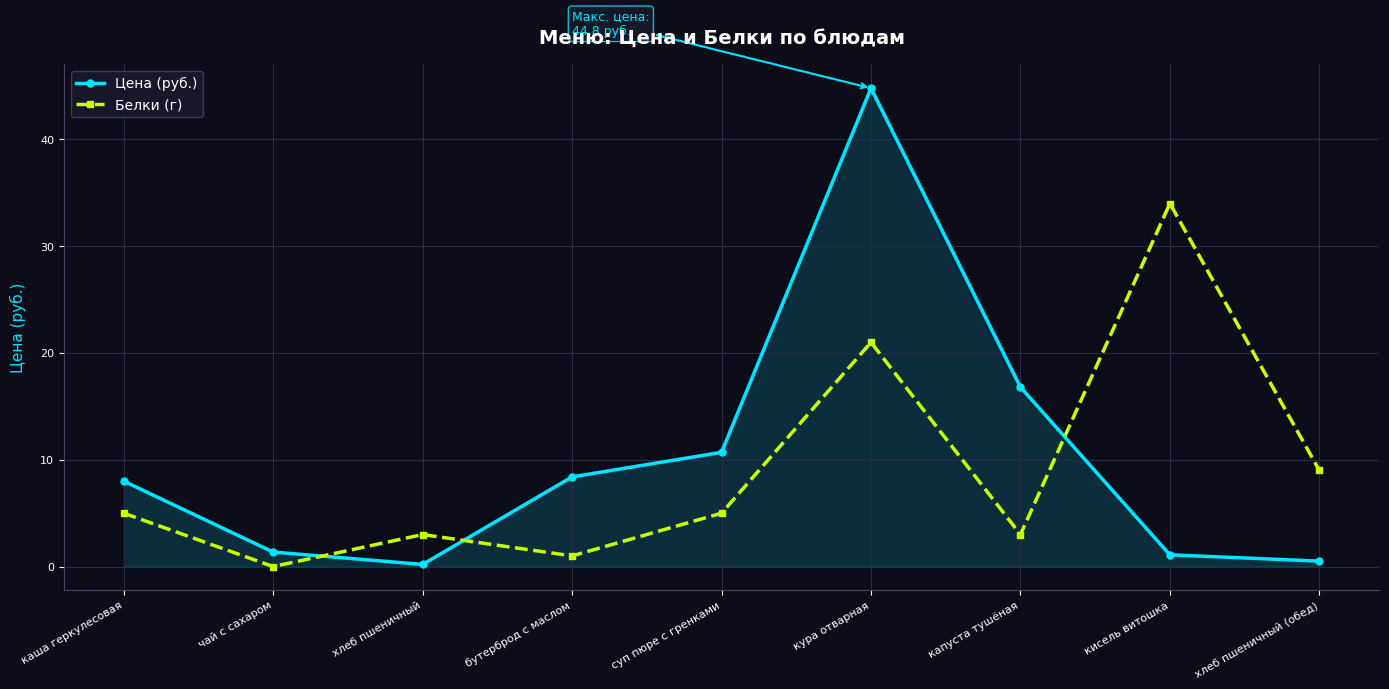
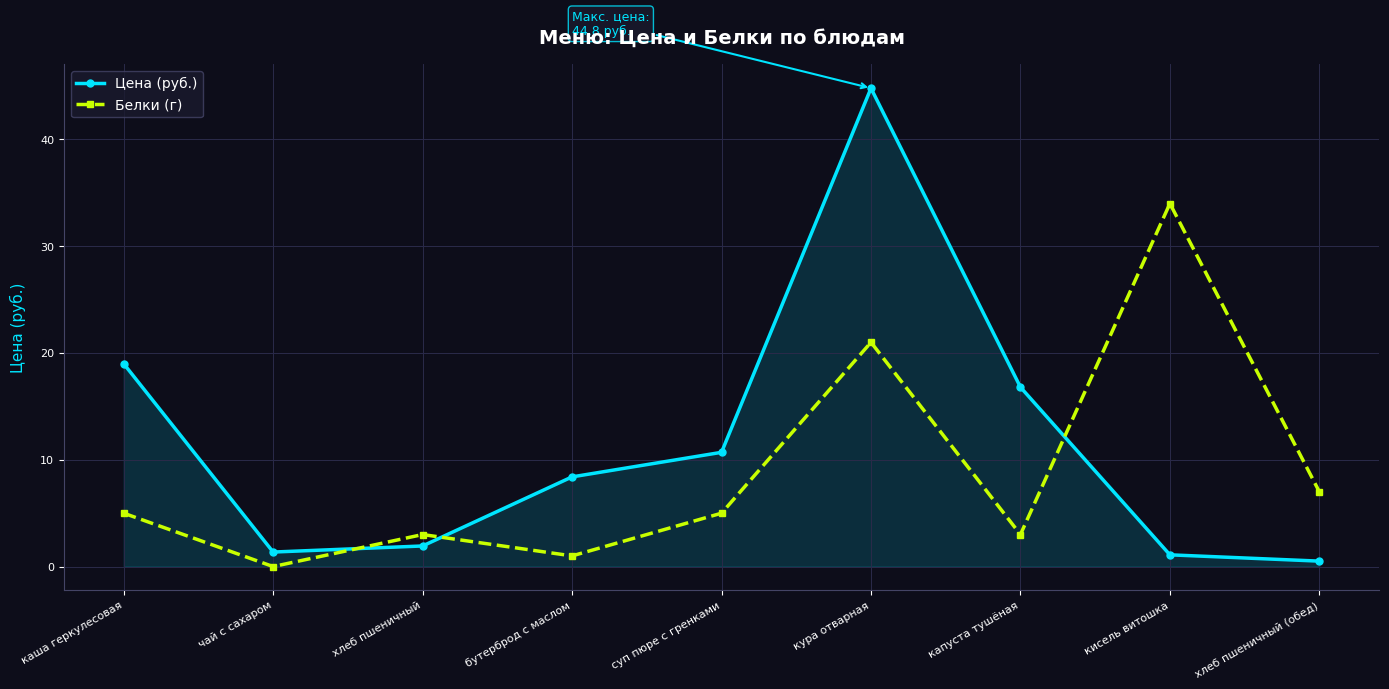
  {
    "Цена (руб.)": {
-     "каша геркулесовая": 8,
+     "каша геркулесовая": 19,
      "чай с сахаром": 1.4,
-     "хлеб пшеничный": 0.2,
+     "хлеб пшеничный": 1.9,
      "бутерброд с маслом": 8.4,
      "суп пюре с гренками": 10.7,
      "капуста тушёная": 16.8,
      "кисель витошка": 1.1,
      "хлеб пшеничный (обед)": 0.5
    },
    "Белки (г)": {
      "каша геркулесовая": 5,
      "чай с сахаром": 0,
      "хлеб пшеничный": 3,
      "бутерброд с маслом": 1,
      "суп пюре с гренками": 5,
      "кура отварная": 21,
      "капуста тушёная": 3,
      "кисель витошка": 34,
-     "хлеб пшеничный (обед)": 9
+     "хлеб пшеничный (обед)": 7
    }
  }
